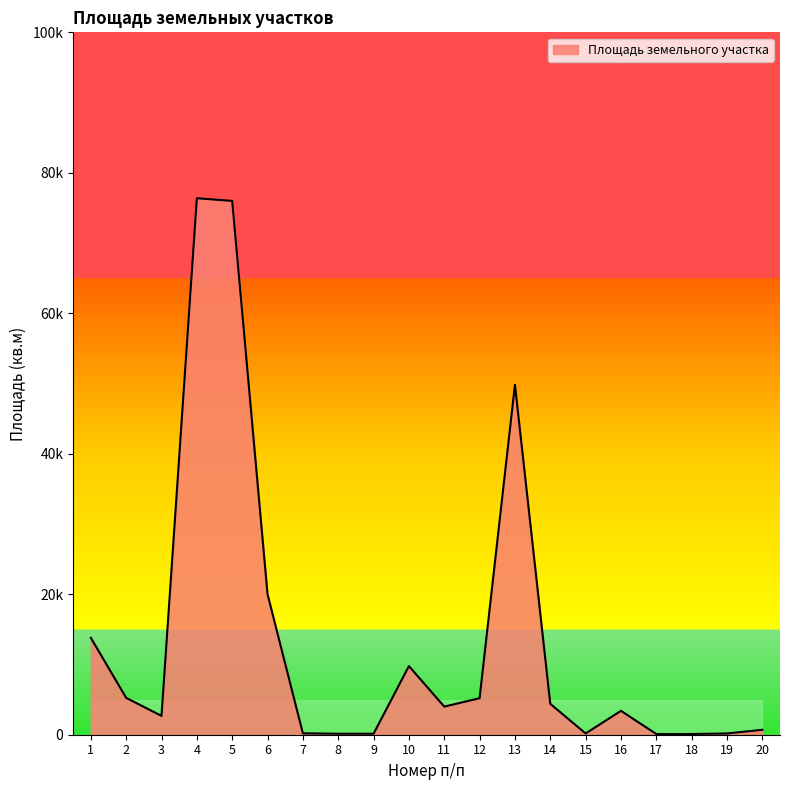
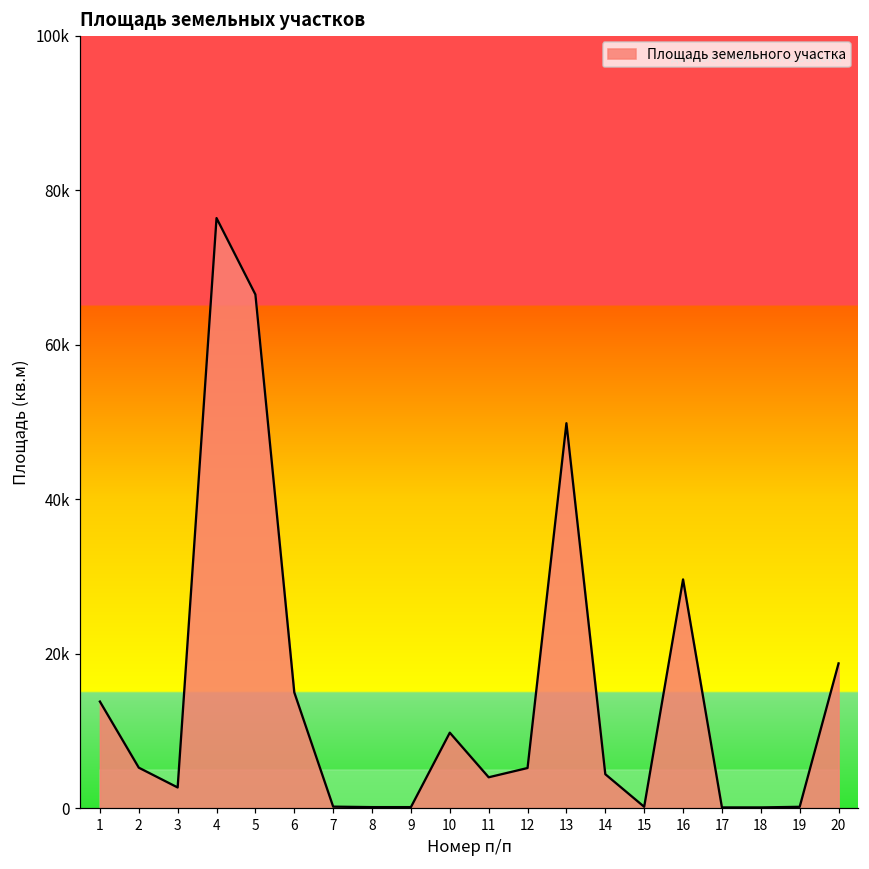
  {
    "Площадь земельного участка": {
      "1": 14000,
      "3": 3000,
      "4": 76000,
-     "5": 76000,
-     "6": 20000,
+     "5": 66000,
+     "6": 15000,
      "7": 0,
      "8": 0,
      "9": 0,
      "10": 10000,
      "11": 4000,
      "13": 50000,
      "14": 4000,
      "15": 0,
-     "16": 3000,
+     "16": 30000,
      "17": 0,
      "18": 0,
      "19": 0,
-     "20": 1000
+     "20": 19000
    }
  }
